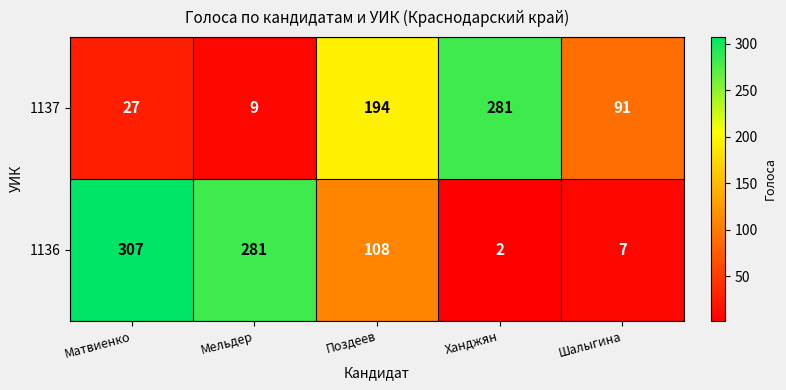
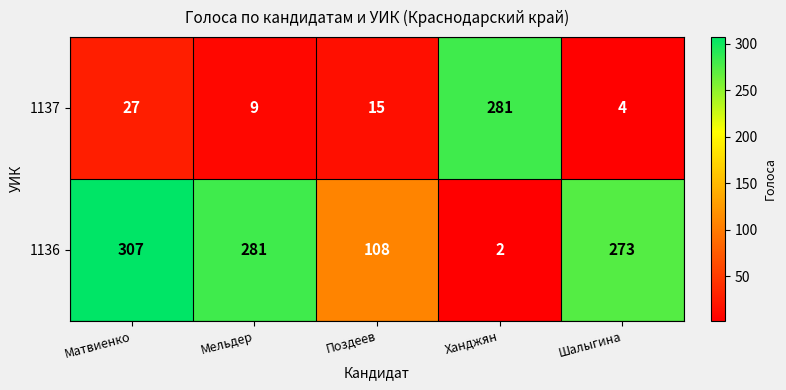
  {
    "1137": {
      "Матвиенко": 27,
      "Мельдер": 9,
-     "Поздеев": 194,
+     "Поздеев": 15,
      "Ханджян": 281,
-     "Шалыгина": 91
+     "Шалыгина": 4
    },
    "1136": {
      "Матвиенко": 307,
      "Мельдер": 281,
      "Поздеев": 108,
      "Ханджян": 2,
-     "Шалыгина": 7
+     "Шалыгина": 273
    }
  }
